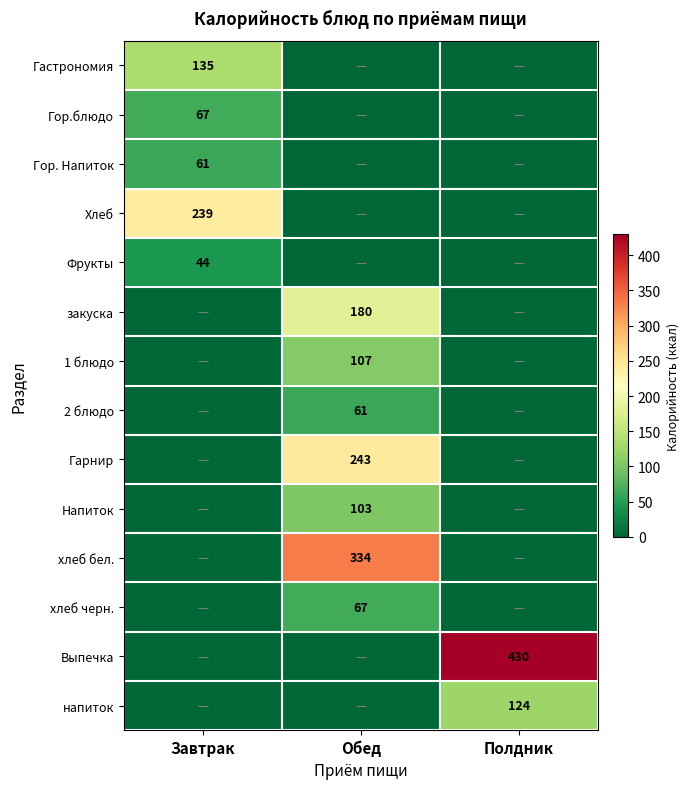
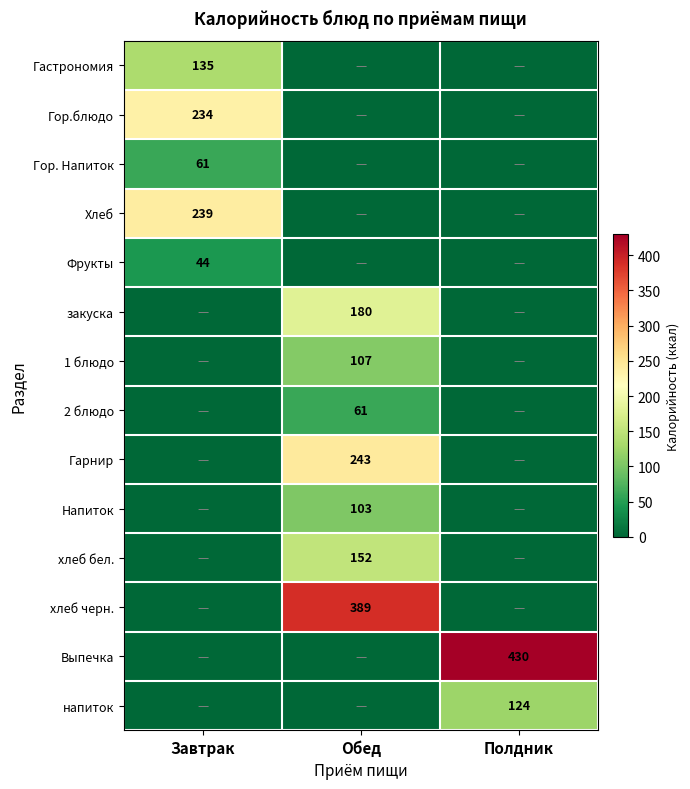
  {
    "Гастрономия": {
      "Завтрак": 135
    },
    "Гор.блюдо": {
-     "Завтрак": 67
+     "Завтрак": 234
    },
    "Гор. Напиток": {
      "Завтрак": 61
    },
    "Хлеб": {
      "Завтрак": 239
    },
    "Фрукты": {
      "Завтрак": 44
    },
    "закуска": {
      "Обед": 180
    },
    "1 блюдо": {
      "Обед": 107
    },
    "2 блюдо": {
      "Обед": 61
    },
    "Гарнир": {
      "Обед": 243
    },
    "Напиток": {
      "Обед": 103
    },
    "хлеб бел.": {
-     "Обед": 334
+     "Обед": 152
    },
    "хлеб черн.": {
-     "Обед": 67
+     "Обед": 389
    },
    "Выпечка": {
      "Полдник": 430
    },
    "напиток": {
      "Полдник": 124
    }
  }
